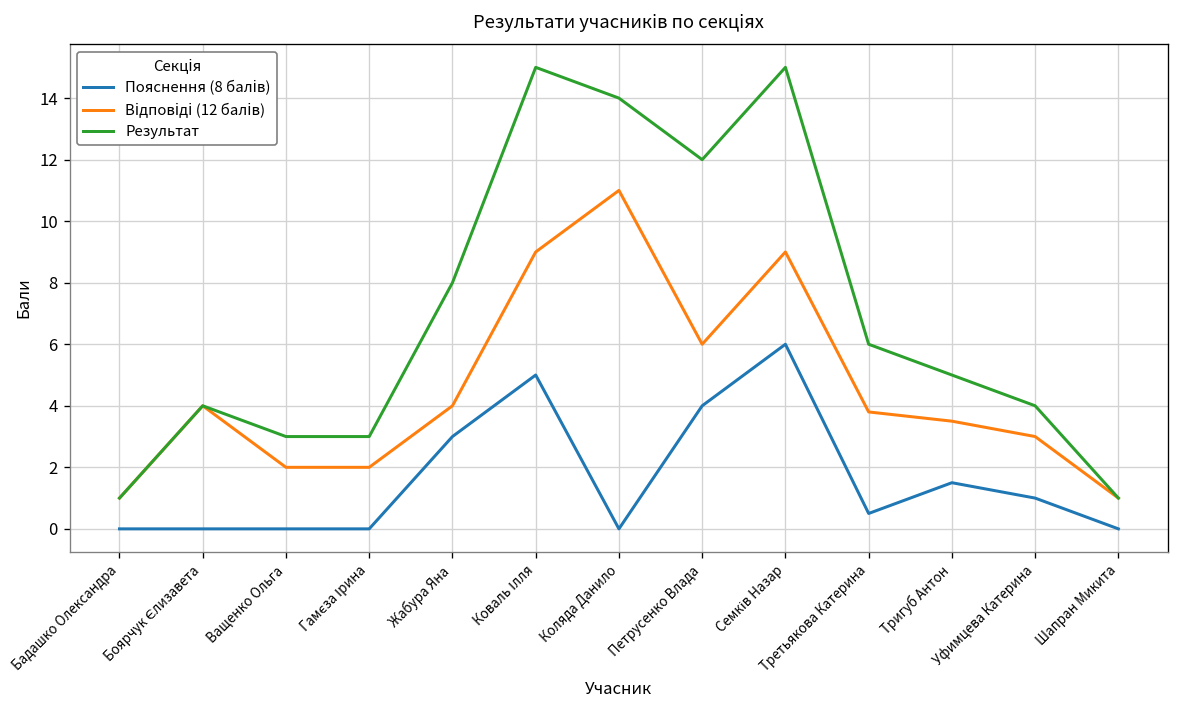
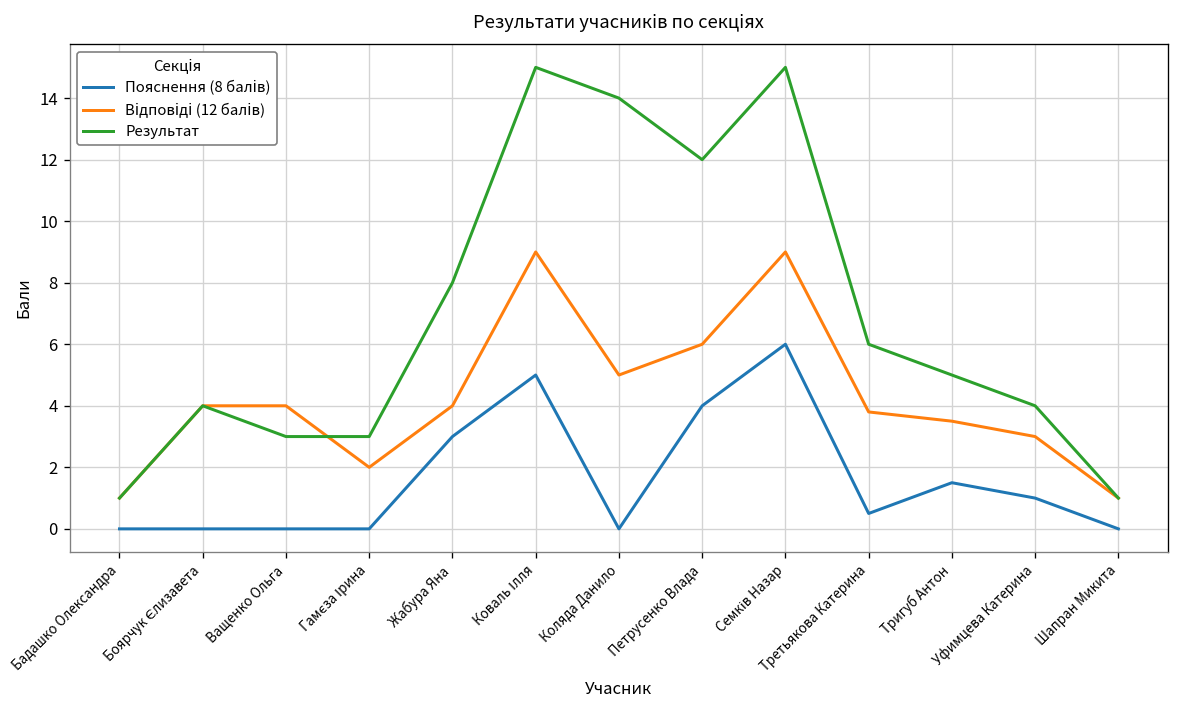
  {
    "Пояснення (8 балів)": {
      "Бадашко Олександра": 0,
      "Боярчук Єлизавета": 0,
      "Ващенко Ольга": 0,
      "Гамєза Ірина": 0,
      "Жабура Яна": 3,
      "Коваль Ілля": 5,
      "Коляда Данило": 0,
      "Петрусенко Влада": 4,
      "Семків Назар": 6,
      "Третьякова Катерина": 0.5,
      "Тригуб Антон": 1.5,
      "Уфимцева Катерина": 1,
      "Шапран Микита": 0
    },
    "Відповіді (12 балів)": {
-     "Ващенко Ольга": 2,
+     "Ващенко Ольга": 4,
      "Гамєза Ірина": 2,
      "Жабура Яна": 4,
      "Коваль Ілля": 9,
-     "Коляда Данило": 11,
+     "Коляда Данило": 5,
      "Петрусенко Влада": 6,
      "Семків Назар": 9,
      "Третьякова Катерина": 3.8,
      "Тригуб Антон": 3.5,
      "Уфимцева Катерина": 3
    },
    "Результат": {
      "Ващенко Ольга": 3,
      "Гамєза Ірина": 3,
      "Жабура Яна": 8,
      "Коваль Ілля": 15,
      "Коляда Данило": 14,
      "Петрусенко Влада": 12,
      "Семків Назар": 15,
      "Третьякова Катерина": 6,
      "Тригуб Антон": 5,
      "Уфимцева Катерина": 4
    }
  }
